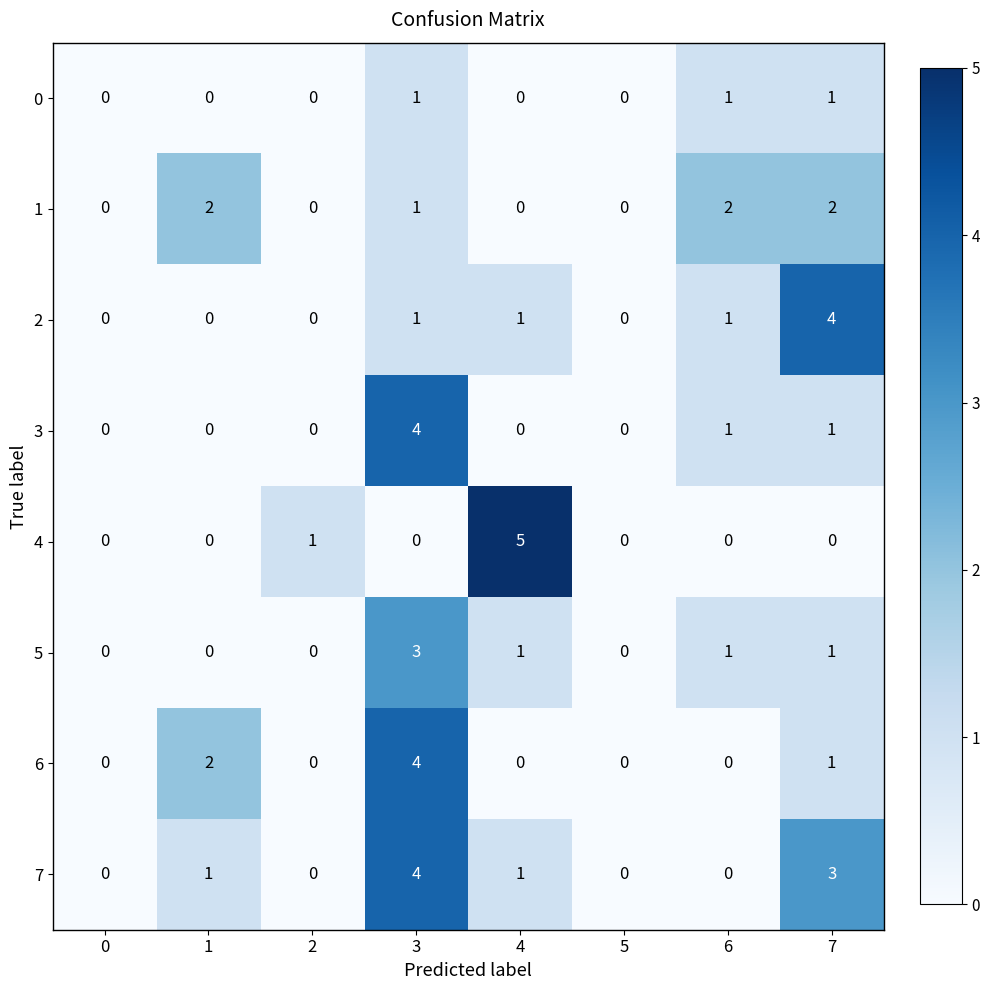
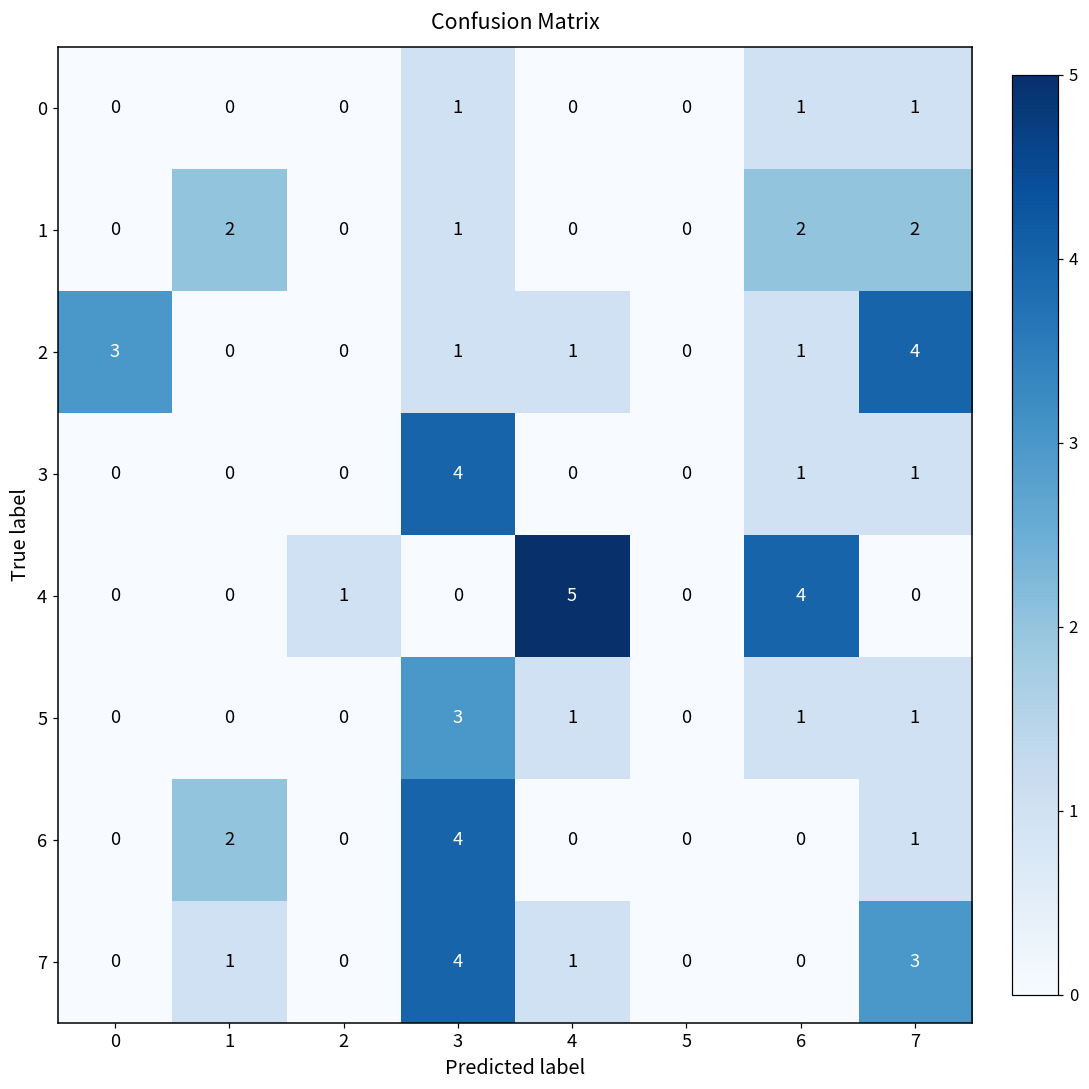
  {
    "0": {
      "0": 0,
      "1": 0,
      "2": 0,
      "3": 1,
      "4": 0,
      "5": 0,
      "6": 1,
      "7": 1
    },
    "1": {
      "0": 0,
      "1": 2,
      "2": 0,
      "3": 1,
      "4": 0,
      "5": 0,
      "6": 2,
      "7": 2
    },
    "2": {
-     "0": 0,
+     "0": 3,
      "1": 0,
      "2": 0,
      "3": 1,
      "4": 1,
      "5": 0,
      "6": 1,
      "7": 4
    },
    "3": {
      "0": 0,
      "1": 0,
      "2": 0,
      "3": 4,
      "4": 0,
      "5": 0,
      "6": 1,
      "7": 1
    },
    "4": {
      "0": 0,
      "1": 0,
      "2": 1,
      "3": 0,
      "4": 5,
      "5": 0,
-     "6": 0,
+     "6": 4,
      "7": 0
    },
    "5": {
      "0": 0,
      "1": 0,
      "2": 0,
      "3": 3,
      "4": 1,
      "5": 0,
      "6": 1,
      "7": 1
    },
    "6": {
      "0": 0,
      "1": 2,
      "2": 0,
      "3": 4,
      "4": 0,
      "5": 0,
      "6": 0,
      "7": 1
    },
    "7": {
      "0": 0,
      "1": 1,
      "2": 0,
      "3": 4,
      "4": 1,
      "5": 0,
      "6": 0,
      "7": 3
    }
  }
